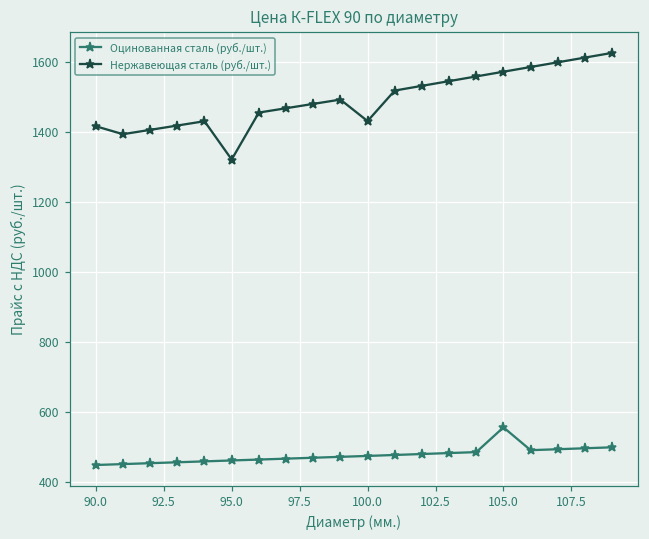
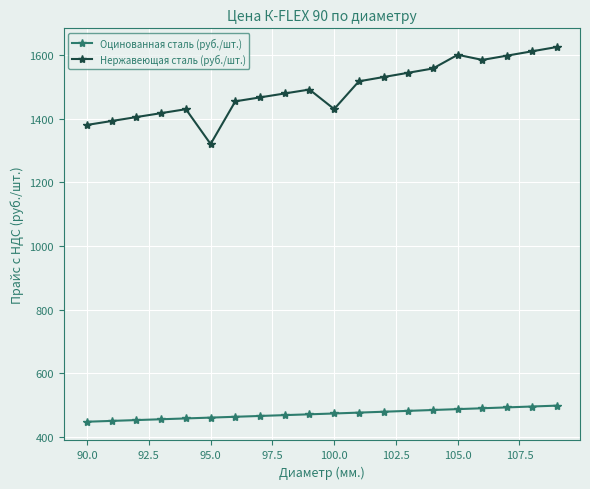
  {
    "Оцинованная сталь (руб./шт.)": {
      "90.0": 450,
      "95.0": 460,
      "100.0": 470,
-     "105.0": 560
+     "105.0": 490
    },
    "Нержавеющая сталь (руб./шт.)": {
-     "90.0": 1420,
+     "90.0": 1380,
      "95.0": 1320,
      "100.0": 1430,
-     "105.0": 1570
+     "105.0": 1600
    }
  }
